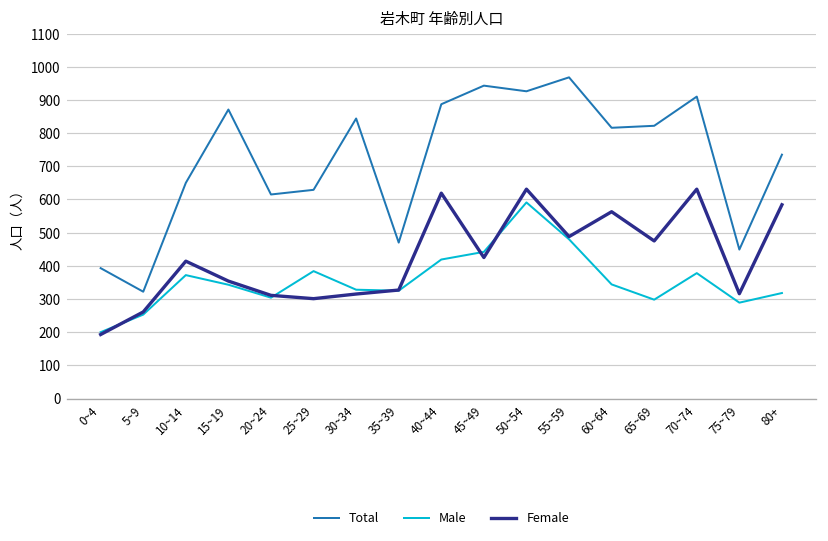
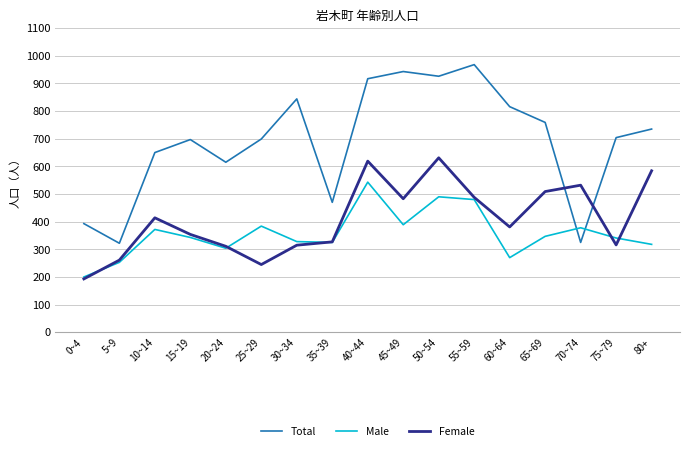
  {
    "Total": {
      "0~4": 390,
      "5~9": 320,
      "10~14": 650,
-     "15~19": 870,
+     "15~19": 700,
      "20~24": 620,
-     "25~29": 630,
+     "25~29": 700,
      "30~34": 840,
      "35~39": 470,
-     "40~44": 890,
+     "40~44": 920,
      "45~49": 940,
      "50~54": 930,
      "55~59": 970,
      "60~64": 820,
-     "65~69": 820,
-     "70~74": 910,
-     "75~79": 450,
+     "65~69": 760,
+     "70~74": 330,
+     "75~79": 700,
      "80+": 740
    },
    "Male": {
      "10~14": 370,
      "15~19": 340,
      "25~29": 380,
      "30~34": 330,
-     "40~44": 420,
-     "45~49": 440,
-     "50~54": 590,
-     "60~64": 340,
-     "65~69": 300,
+     "40~44": 540,
+     "45~49": 390,
+     "50~54": 490,
+     "60~64": 270,
+     "65~69": 350,
      "70~74": 380,
-     "75~79": 290,
+     "75~79": 340,
      "80+": 320
    },
    "Female": {
      "10~14": 410,
      "15~19": 350,
-     "25~29": 300,
+     "25~29": 250,
      "30~34": 320,
      "40~44": 620,
-     "45~49": 430,
+     "45~49": 480,
      "50~54": 630,
-     "60~64": 560,
-     "65~69": 480,
-     "70~74": 630,
+     "60~64": 380,
+     "65~69": 510,
+     "70~74": 530,
      "75~79": 320,
      "80+": 580
    }
  }
